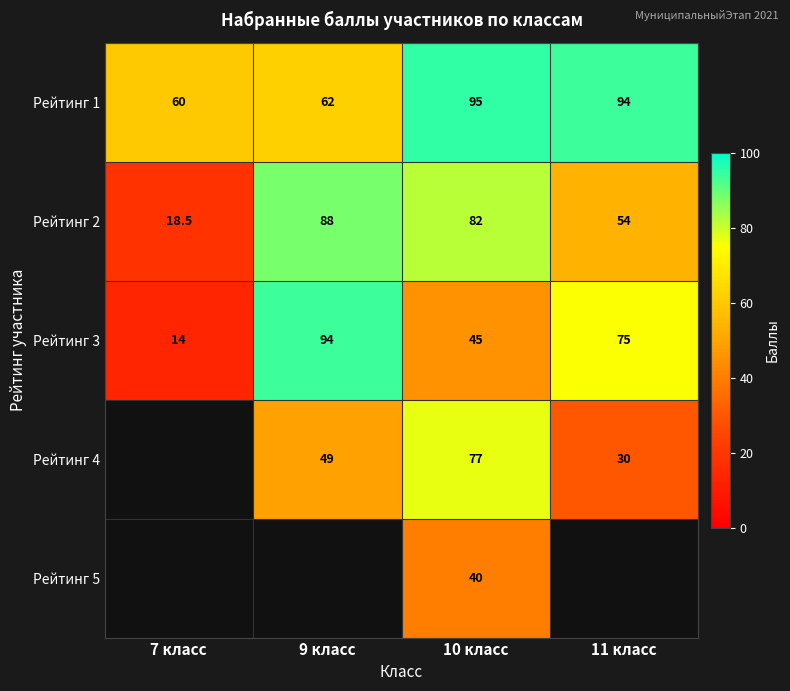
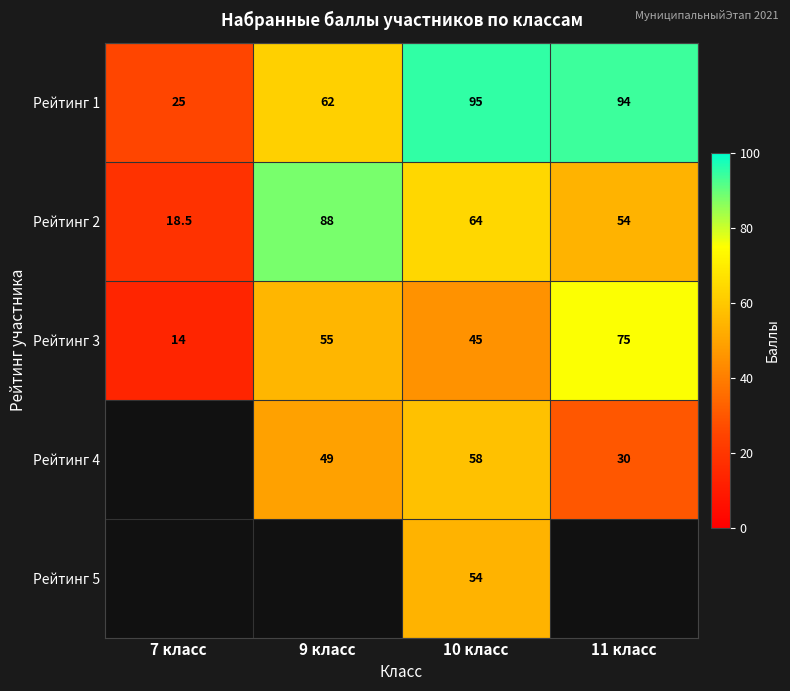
  {
    "Рейтинг 1": {
-     "7 класс": 60,
+     "7 класс": 25,
      "9 класс": 62,
      "10 класс": 95,
      "11 класс": 94
    },
    "Рейтинг 2": {
      "7 класс": 18.5,
      "9 класс": 88,
-     "10 класс": 82,
+     "10 класс": 64,
      "11 класс": 54
    },
    "Рейтинг 3": {
      "7 класс": 14,
-     "9 класс": 94,
+     "9 класс": 55,
      "10 класс": 45,
      "11 класс": 75
    },
    "Рейтинг 4": {
      "9 класс": 49,
-     "10 класс": 77,
+     "10 класс": 58,
      "11 класс": 30
    },
    "Рейтинг 5": {
-     "10 класс": 40
+     "10 класс": 54
    }
  }
